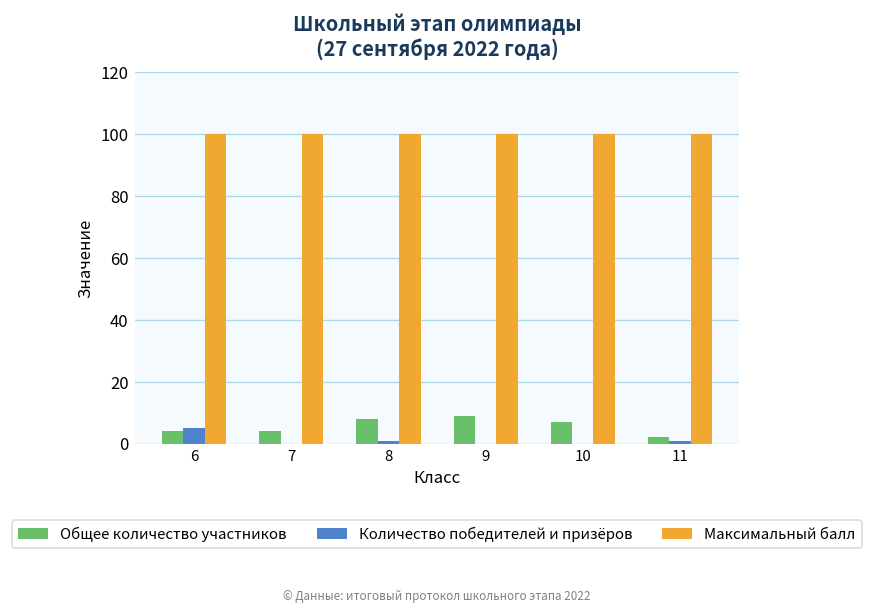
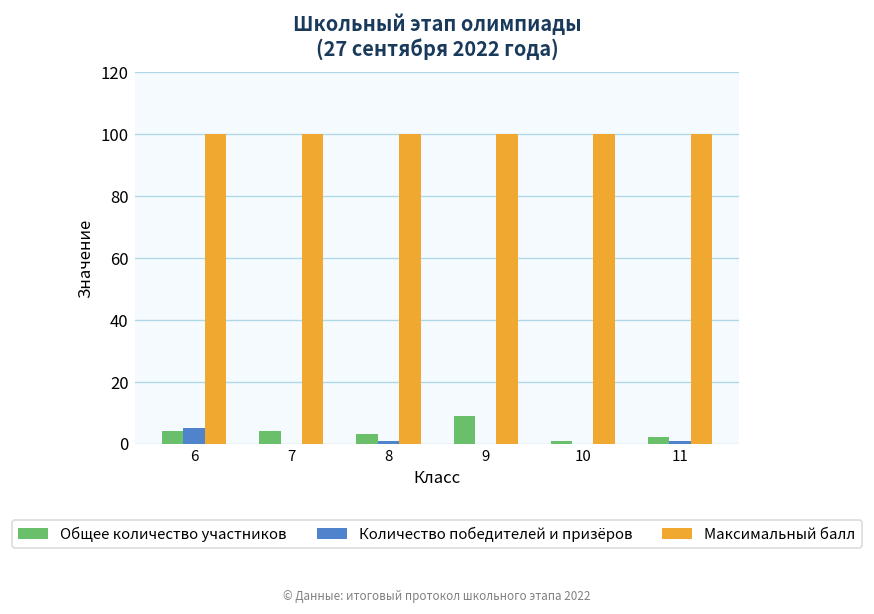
  {
    "Общее количество участников": {
      "6": 4,
      "7": 4,
-     "8": 8,
+     "8": 3,
      "9": 9,
-     "10": 7,
+     "10": 1,
      "11": 2
    },
    "Количество победителей и призёров": {
      "6": 5,
      "7": 0,
      "8": 1,
      "9": 0,
      "10": 0,
      "11": 1
    },
    "Максимальный балл": {
      "6": 100,
      "7": 100,
      "8": 100,
      "9": 100,
      "10": 100,
      "11": 100
    }
  }
